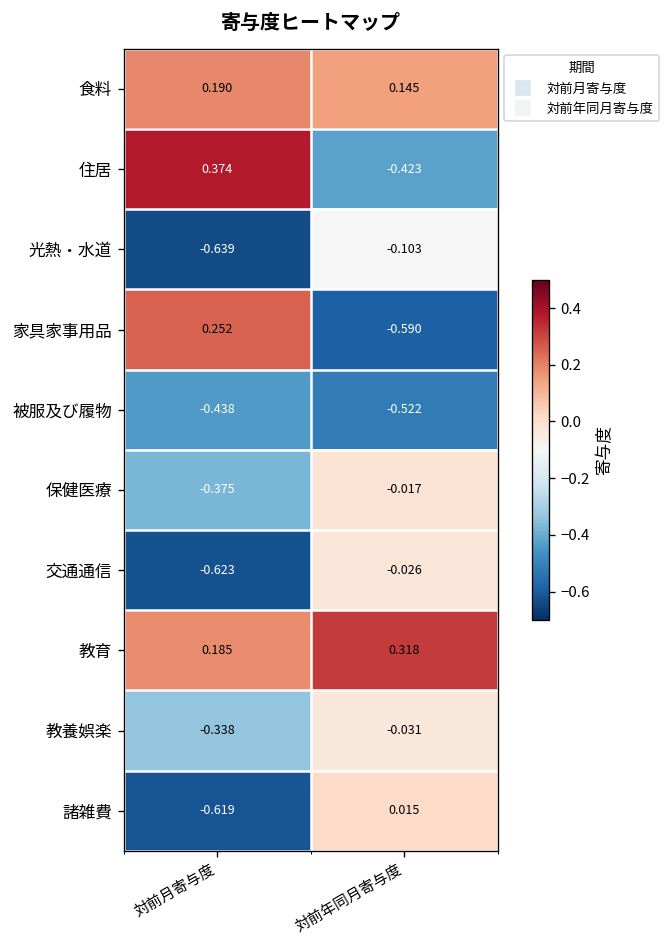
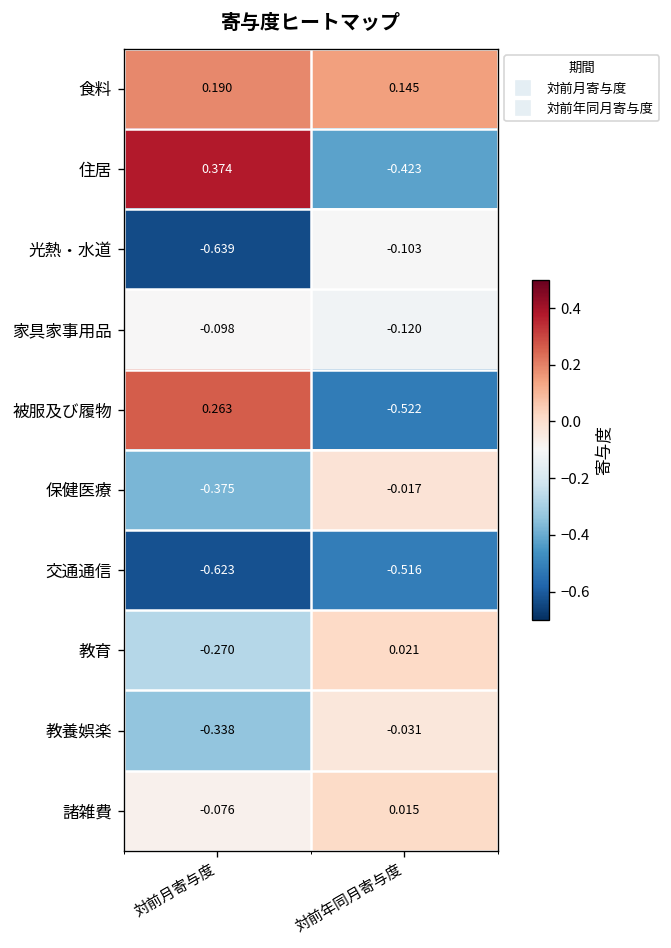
  {
    "食料": {
      "対前月寄与度": 0.190,
      "対前年同月寄与度": 0.145
    },
    "住居": {
      "対前月寄与度": 0.374,
      "対前年同月寄与度": -0.423
    },
    "光熱・水道": {
      "対前月寄与度": -0.639,
      "対前年同月寄与度": -0.103
    },
    "家具家事用品": {
-     "対前月寄与度": 0.252,
-     "対前年同月寄与度": -0.590
+     "対前月寄与度": -0.098,
+     "対前年同月寄与度": -0.120
    },
    "被服及び履物": {
-     "対前月寄与度": -0.438,
+     "対前月寄与度": 0.263,
      "対前年同月寄与度": -0.522
    },
    "保健医療": {
      "対前月寄与度": -0.375,
      "対前年同月寄与度": -0.017
    },
    "交通通信": {
      "対前月寄与度": -0.623,
-     "対前年同月寄与度": -0.026
+     "対前年同月寄与度": -0.516
    },
    "教育": {
-     "対前月寄与度": 0.185,
-     "対前年同月寄与度": 0.318
+     "対前月寄与度": -0.270,
+     "対前年同月寄与度": 0.021
    },
    "教養娯楽": {
      "対前月寄与度": -0.338,
      "対前年同月寄与度": -0.031
    },
    "諸雑費": {
-     "対前月寄与度": -0.619,
+     "対前月寄与度": -0.076,
      "対前年同月寄与度": 0.015
    }
  }
